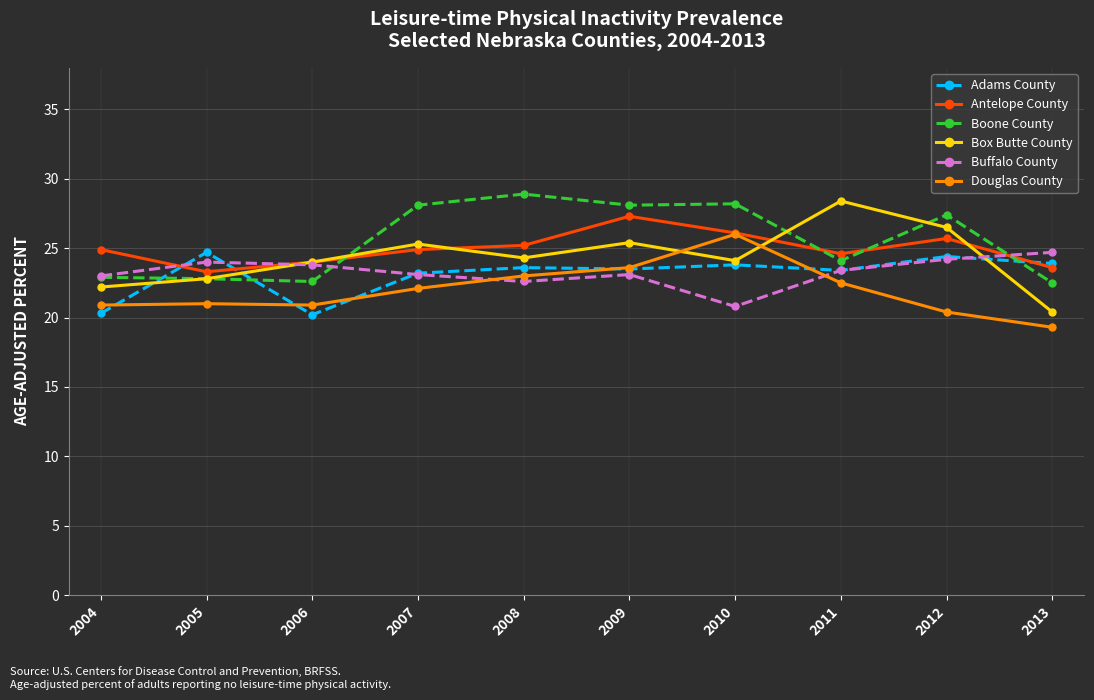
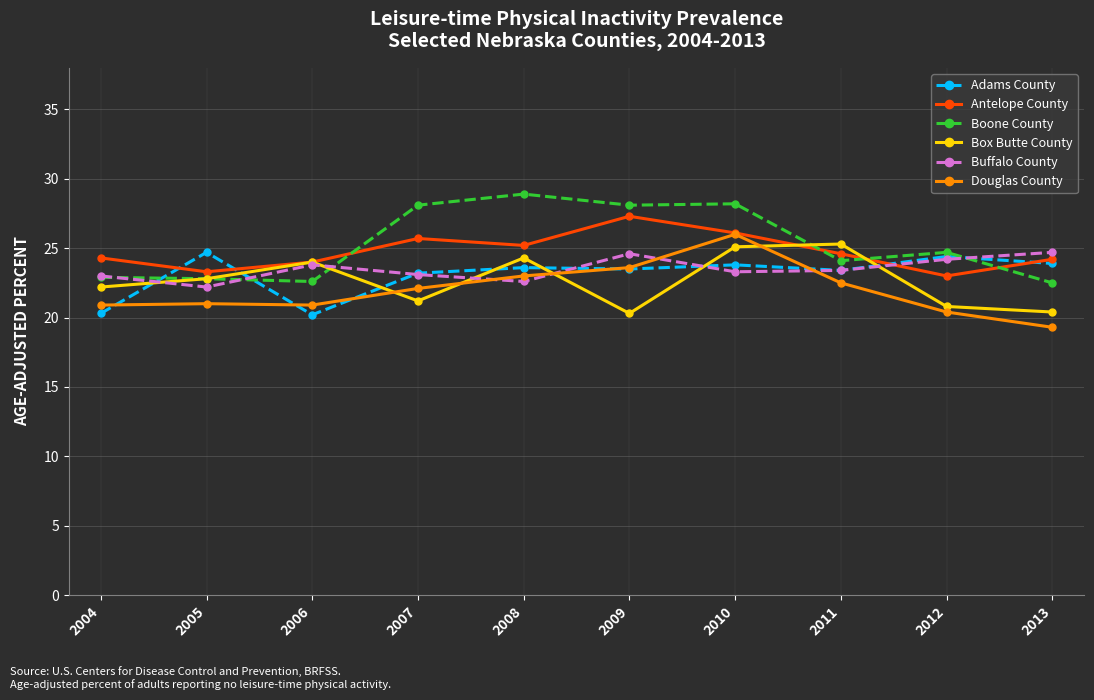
  {
    "Adams County": {
      "2004": 20.3,
      "2005": 24.7,
      "2006": 20.2,
      "2008": 23.6,
      "2010": 23.8,
      "2012": 24.4,
      "2013": 23.9
    },
    "Antelope County": {
-     "2004": 24.9,
+     "2004": 24.3,
      "2005": 23.3,
-     "2007": 24.9,
+     "2007": 25.7,
      "2008": 25.2,
      "2009": 27.3,
      "2011": 24.6,
-     "2012": 25.7,
-     "2013": 23.6
+     "2012": 23.0,
+     "2013": 24.2
    },
    "Boone County": {
      "2006": 22.6,
      "2007": 28.1,
      "2008": 28.9,
      "2009": 28.1,
      "2010": 28.2,
      "2011": 24.1,
-     "2012": 27.4,
+     "2012": 24.7,
      "2013": 22.5
    },
    "Box Butte County": {
      "2004": 22.2,
-     "2007": 25.3,
+     "2007": 21.2,
      "2008": 24.3,
-     "2009": 25.4,
-     "2010": 24.1,
-     "2011": 28.4,
-     "2012": 26.5,
+     "2009": 20.3,
+     "2010": 25.1,
+     "2011": 25.3,
+     "2012": 20.8,
      "2013": 20.4
    },
    "Buffalo County": {
-     "2005": 24.0,
+     "2005": 22.2,
      "2006": 23.8,
      "2008": 22.6,
-     "2009": 23.1,
-     "2010": 20.8,
+     "2009": 24.6,
+     "2010": 23.3,
      "2012": 24.2,
      "2013": 24.7
    },
    "Douglas County": {
      "2004": 20.9,
      "2005": 21.0,
      "2006": 20.9,
      "2007": 22.1,
      "2008": 23.0,
      "2011": 22.5,
      "2012": 20.4,
      "2013": 19.3
    }
  }
